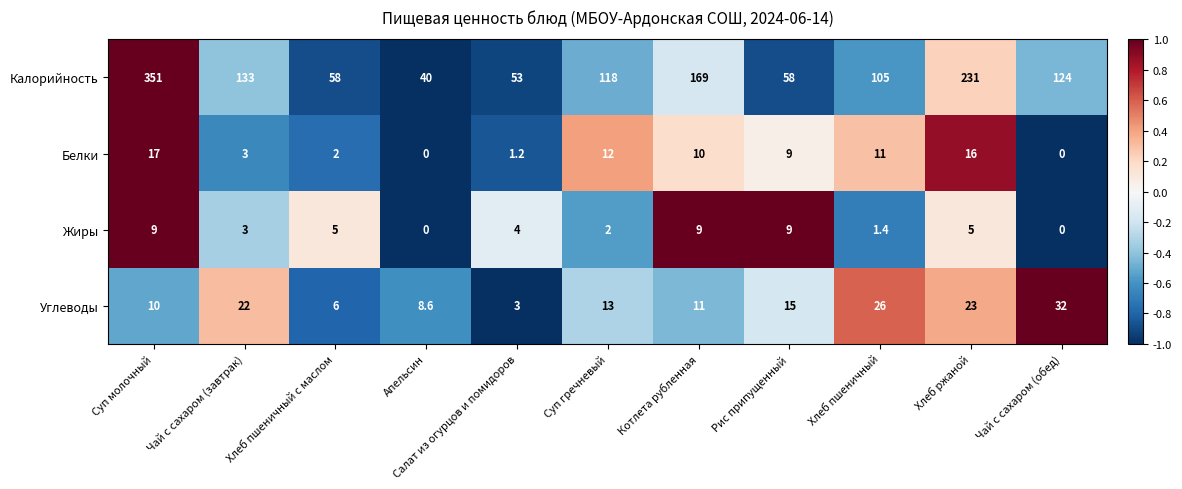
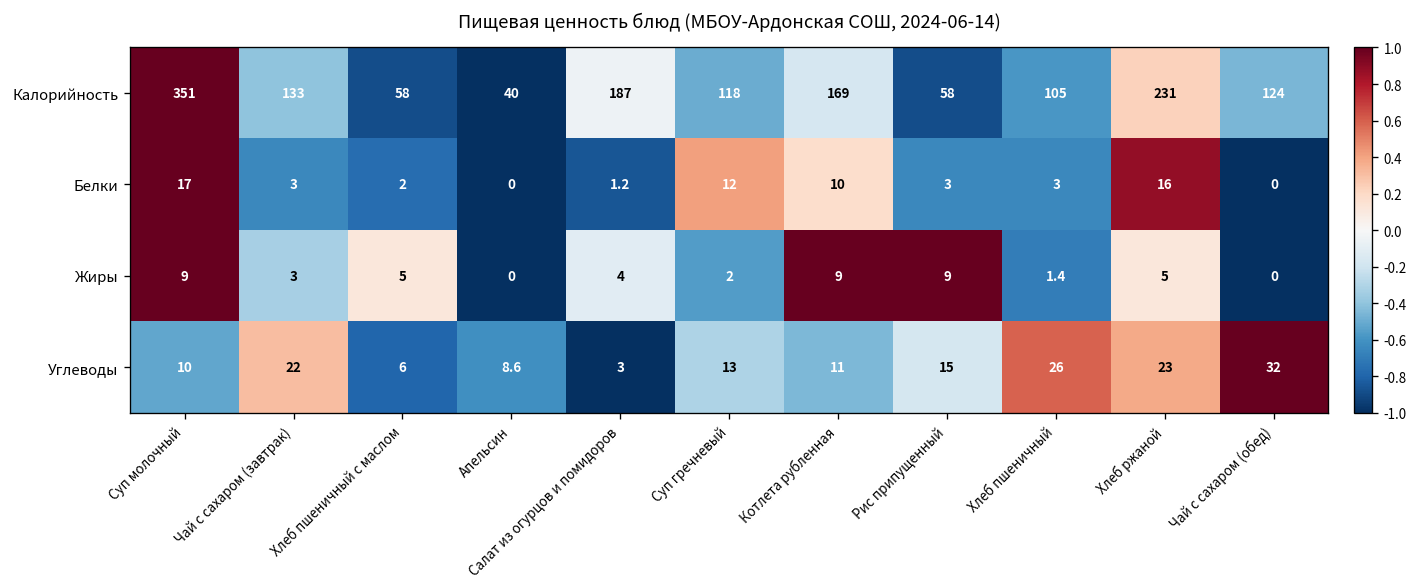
  {
    "Калорийность": {
      "Суп молочный": 351,
      "Чай с сахаром (завтрак)": 133,
      "Хлеб пшеничный с маслом": 58,
      "Апельсин": 40,
-     "Салат из огурцов и помидоров": 53,
+     "Салат из огурцов и помидоров": 187,
      "Суп гречневый": 118,
      "Котлета рубленная": 169,
      "Рис припущенный": 58,
      "Хлеб пшеничный": 105,
      "Хлеб ржаной": 231,
      "Чай с сахаром (обед)": 124
    },
    "Белки": {
      "Суп молочный": 17,
      "Чай с сахаром (завтрак)": 3,
      "Хлеб пшеничный с маслом": 2,
      "Апельсин": 0,
      "Салат из огурцов и помидоров": 1.2,
      "Суп гречневый": 12,
      "Котлета рубленная": 10,
-     "Рис припущенный": 9,
-     "Хлеб пшеничный": 11,
+     "Рис припущенный": 3,
+     "Хлеб пшеничный": 3,
      "Хлеб ржаной": 16,
      "Чай с сахаром (обед)": 0
    },
    "Жиры": {
      "Суп молочный": 9,
      "Чай с сахаром (завтрак)": 3,
      "Хлеб пшеничный с маслом": 5,
      "Апельсин": 0,
      "Салат из огурцов и помидоров": 4,
      "Суп гречневый": 2,
      "Котлета рубленная": 9,
      "Рис припущенный": 9,
      "Хлеб пшеничный": 1.4,
      "Хлеб ржаной": 5,
      "Чай с сахаром (обед)": 0
    },
    "Углеводы": {
      "Суп молочный": 10,
      "Чай с сахаром (завтрак)": 22,
      "Хлеб пшеничный с маслом": 6,
      "Апельсин": 8.6,
      "Салат из огурцов и помидоров": 3,
      "Суп гречневый": 13,
      "Котлета рубленная": 11,
      "Рис припущенный": 15,
      "Хлеб пшеничный": 26,
      "Хлеб ржаной": 23,
      "Чай с сахаром (обед)": 32
    }
  }
